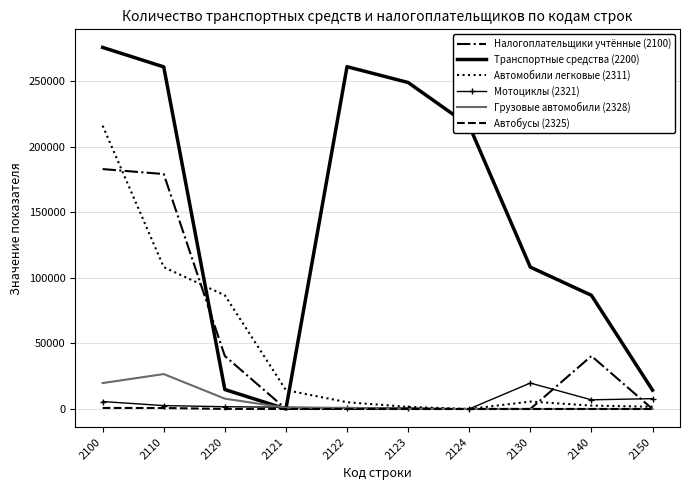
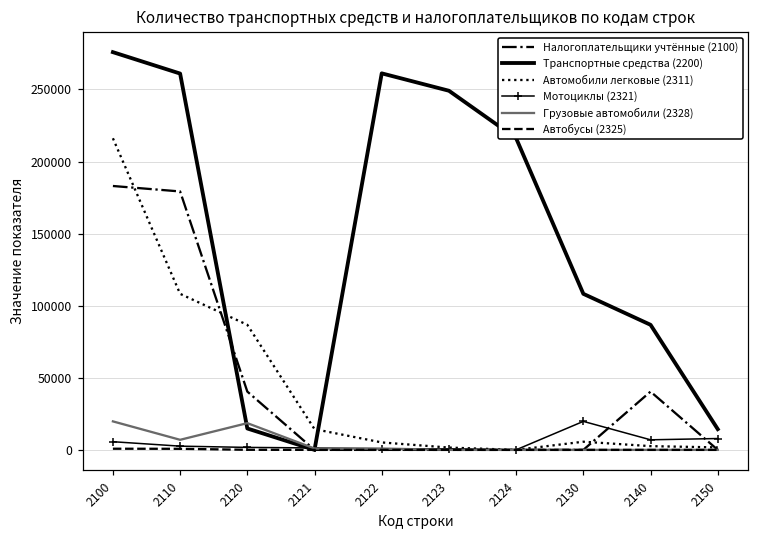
  {
    "Грузовые автомобили (2328)": {
      "2100": 20000,
-     "2110": 27000,
-     "2120": 8000
+     "2110": 7000,
+     "2120": 19000
    }
  }
